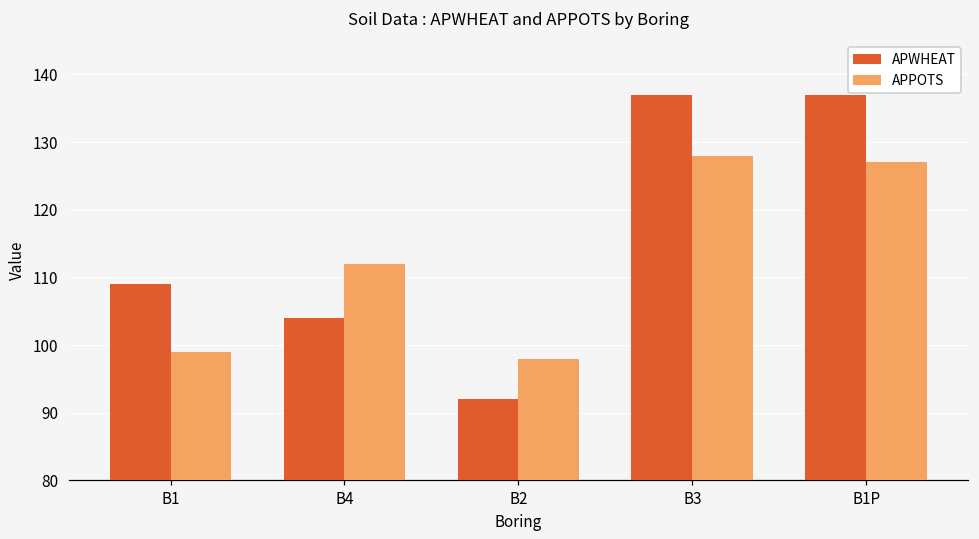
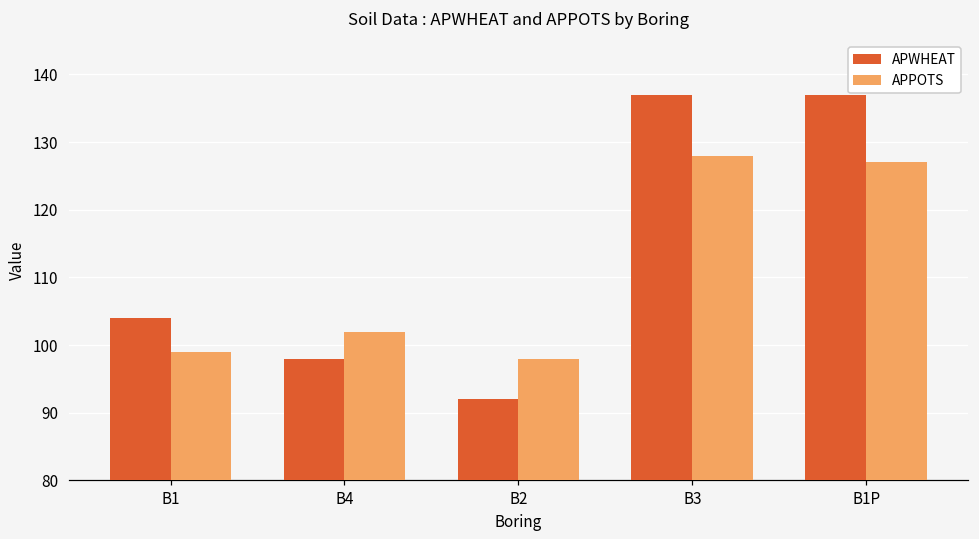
  {
    "APWHEAT": {
-     "B1": 109,
-     "B4": 104,
+     "B1": 104,
+     "B4": 98,
      "B2": 92,
      "B3": 137,
      "B1P": 137
    },
    "APPOTS": {
      "B1": 99,
-     "B4": 112,
+     "B4": 102,
      "B2": 98,
      "B3": 128,
      "B1P": 127
    }
  }
